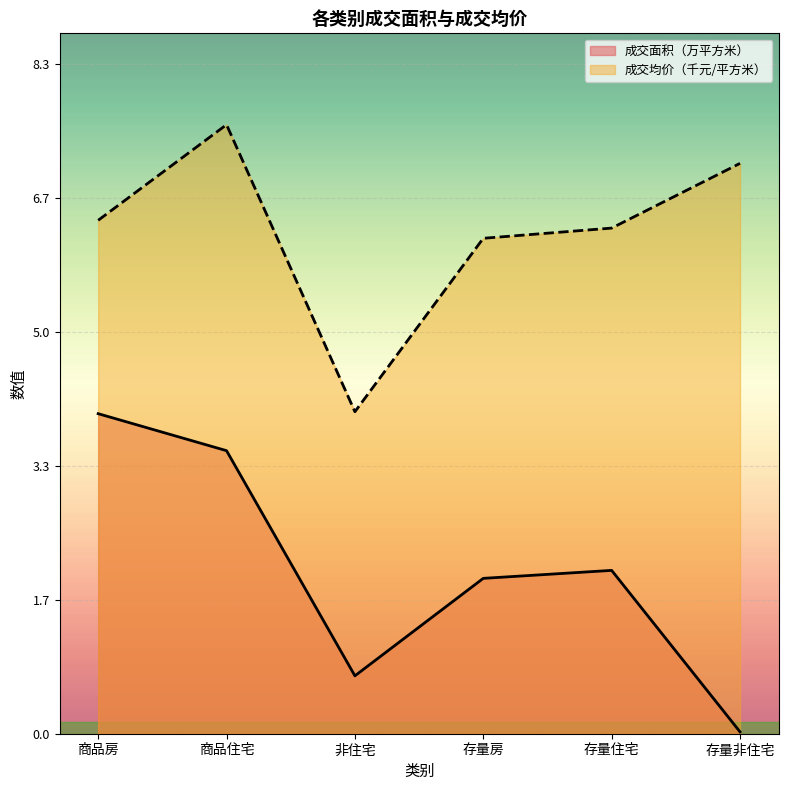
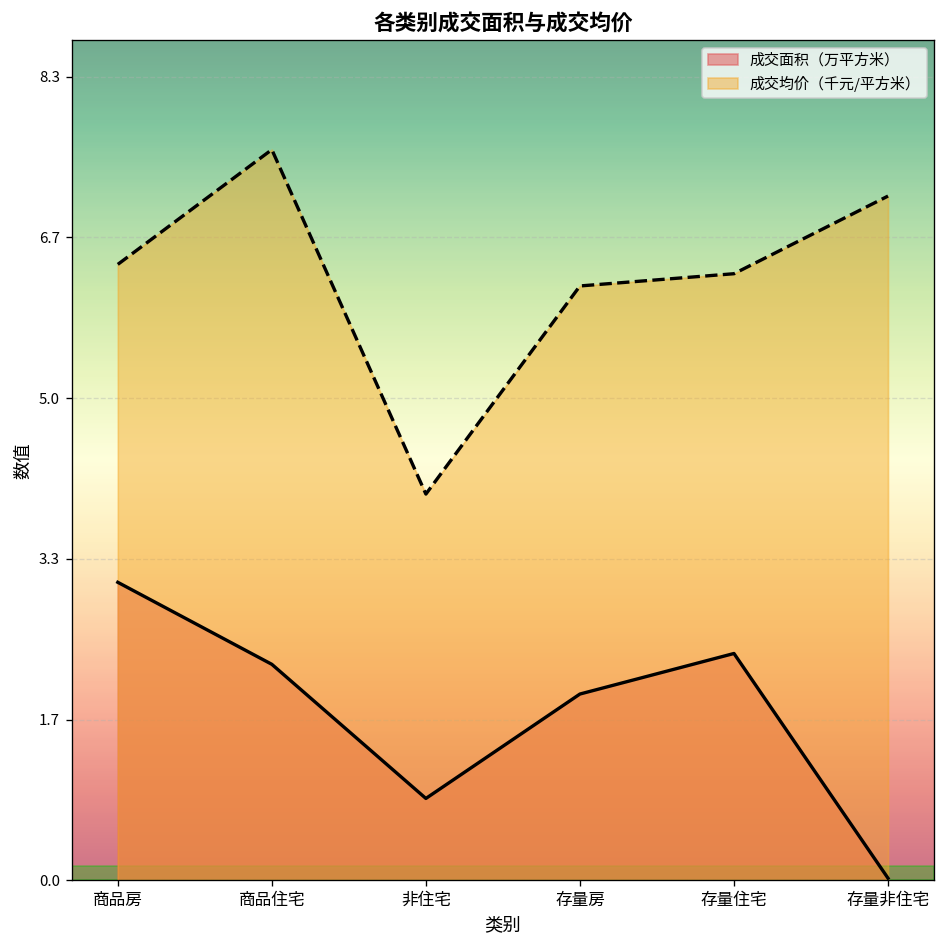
  {
    "成交面积（万平方米）": {
-     "商品房": 4.0,
-     "商品住宅": 3.5,
-     "非住宅": 0.7,
+     "商品房": 3.1,
+     "商品住宅": 2.2,
+     "非住宅": 0.9,
      "存量房": 1.9,
-     "存量住宅": 2.0,
+     "存量住宅": 2.4,
      "存量非住宅": 0.0
    },
    "成交均价（千元/平方米）": {
      "商品房": 6.4,
      "商品住宅": 7.6,
      "非住宅": 4.0,
      "存量房": 6.2,
      "存量住宅": 6.3,
      "存量非住宅": 7.1
    }
  }
